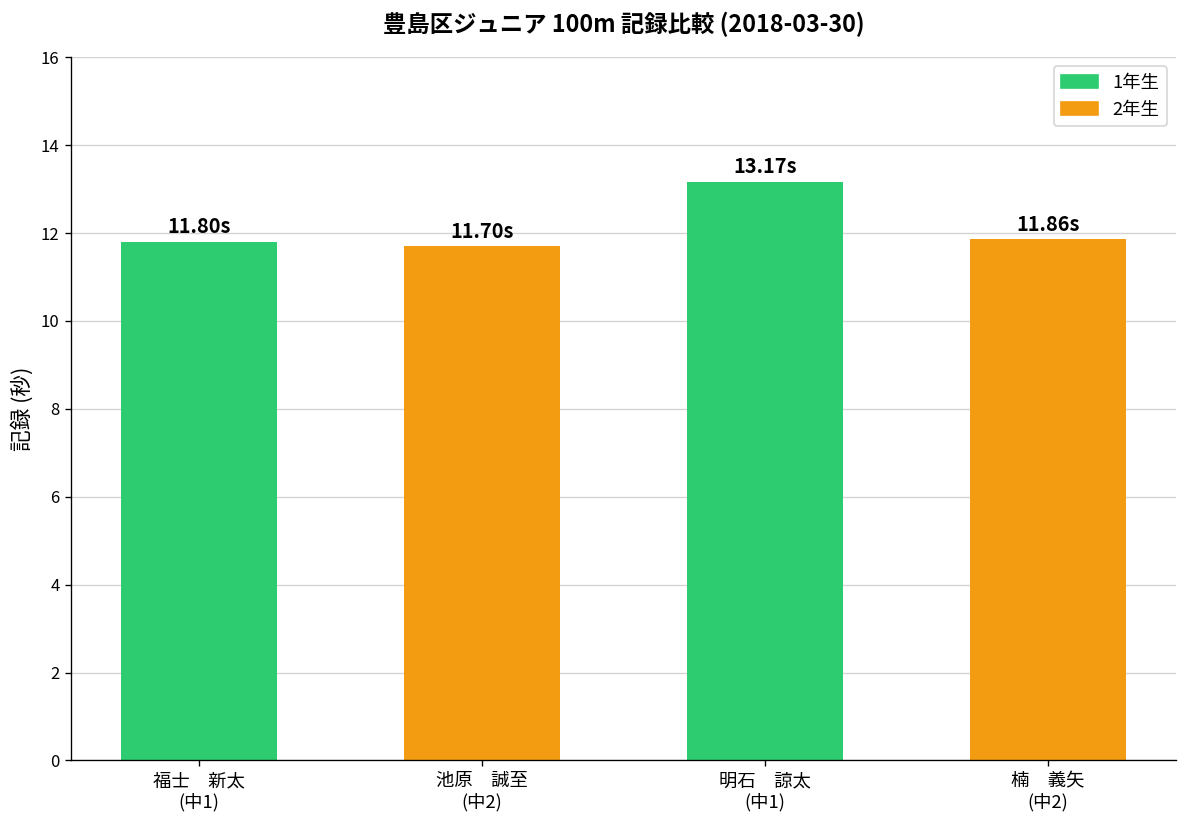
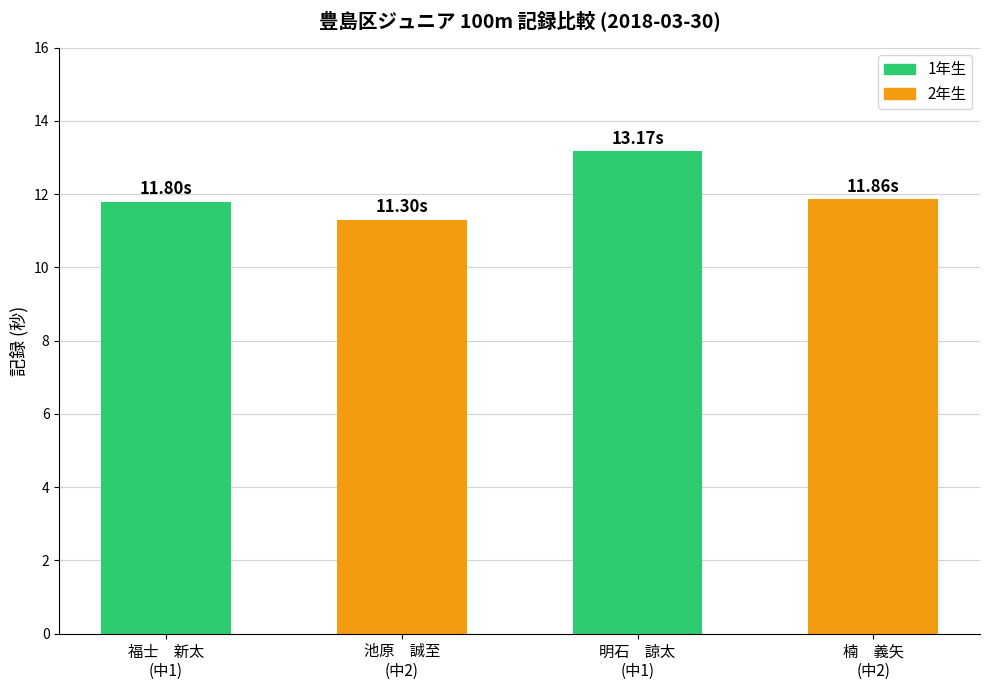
  {
    "福士 新太 (中1)": "11.80s",
-   "池原 誠至 (中2)": "11.70s",
+   "池原 誠至 (中2)": "11.30s",
    "明石 諒太 (中1)": "13.17s",
    "楠 義矢 (中2)": "11.86s"
  }
